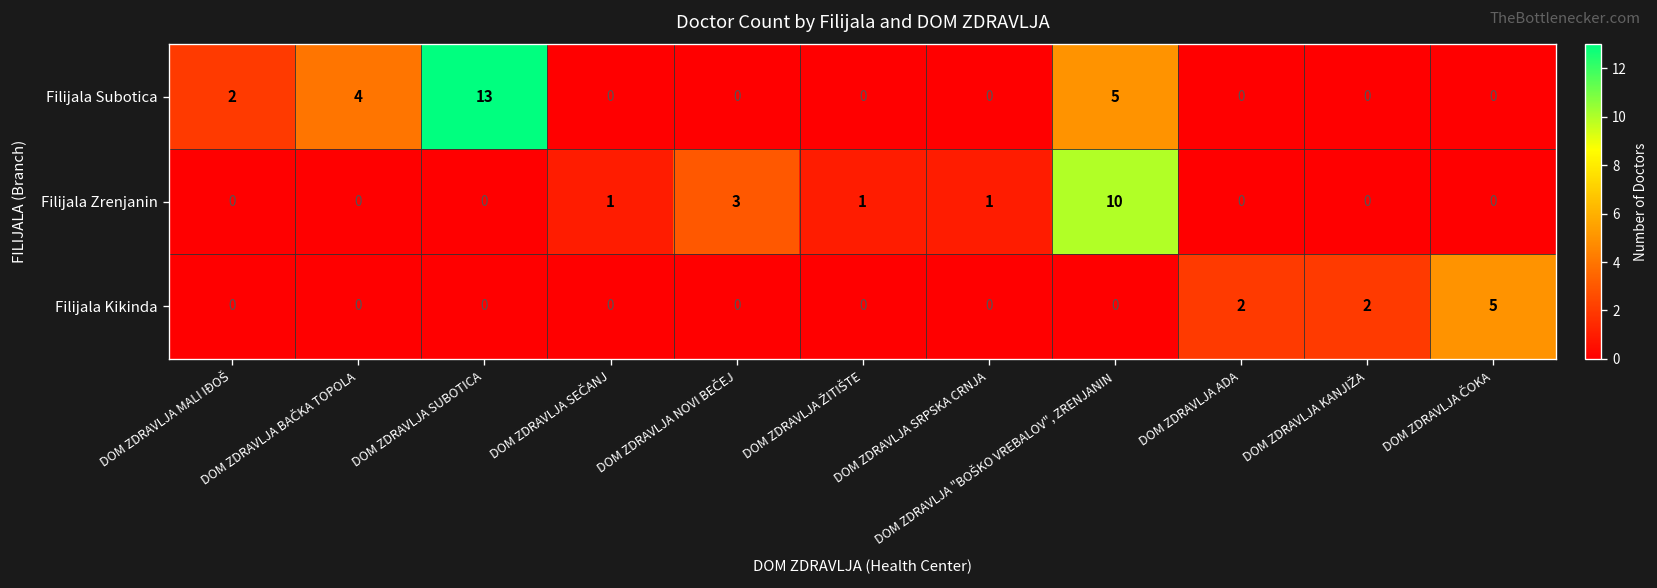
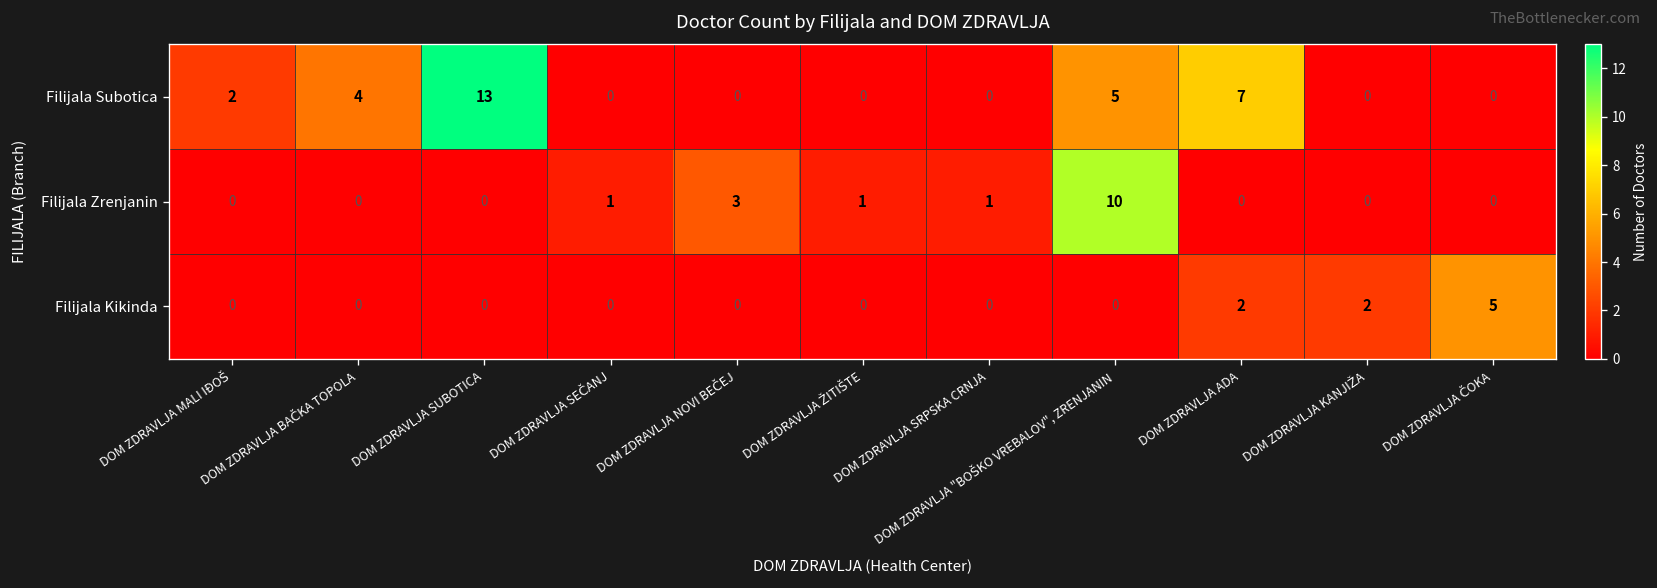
  {
    "Filijala Subotica": {
      "DOM ZDRAVLJA MALI IĐOŠ": 2,
      "DOM ZDRAVLJA BAČKA TOPOLA": 4,
      "DOM ZDRAVLJA SUBOTICA": 13,
      "DOM ZDRAVLJA SEČANJ": 0,
      "DOM ZDRAVLJA NOVI BEČEJ": 0,
      "DOM ZDRAVLJA ŽITIŠTE": 0,
      "DOM ZDRAVLJA SRPSKA CRNJA": 0,
      "DOM ZDRAVLJA \"BOŠKO VREBALOV\", ZRENJANIN": 5,
-     "DOM ZDRAVLJA ADA": 0,
+     "DOM ZDRAVLJA ADA": 7,
      "DOM ZDRAVLJA KANJIŽA": 0,
      "DOM ZDRAVLJA ČOKA": 0
    },
    "Filijala Zrenjanin": {
      "DOM ZDRAVLJA MALI IĐOŠ": 0,
      "DOM ZDRAVLJA BAČKA TOPOLA": 0,
      "DOM ZDRAVLJA SUBOTICA": 0,
      "DOM ZDRAVLJA SEČANJ": 1,
      "DOM ZDRAVLJA NOVI BEČEJ": 3,
      "DOM ZDRAVLJA ŽITIŠTE": 1,
      "DOM ZDRAVLJA SRPSKA CRNJA": 1,
      "DOM ZDRAVLJA \"BOŠKO VREBALOV\", ZRENJANIN": 10,
      "DOM ZDRAVLJA ADA": 0,
      "DOM ZDRAVLJA KANJIŽA": 0,
      "DOM ZDRAVLJA ČOKA": 0
    },
    "Filijala Kikinda": {
      "DOM ZDRAVLJA MALI IĐOŠ": 0,
      "DOM ZDRAVLJA BAČKA TOPOLA": 0,
      "DOM ZDRAVLJA SUBOTICA": 0,
      "DOM ZDRAVLJA SEČANJ": 0,
      "DOM ZDRAVLJA NOVI BEČEJ": 0,
      "DOM ZDRAVLJA ŽITIŠTE": 0,
      "DOM ZDRAVLJA SRPSKA CRNJA": 0,
      "DOM ZDRAVLJA \"BOŠKO VREBALOV\", ZRENJANIN": 0,
      "DOM ZDRAVLJA ADA": 2,
      "DOM ZDRAVLJA KANJIŽA": 2,
      "DOM ZDRAVLJA ČOKA": 5
    }
  }
